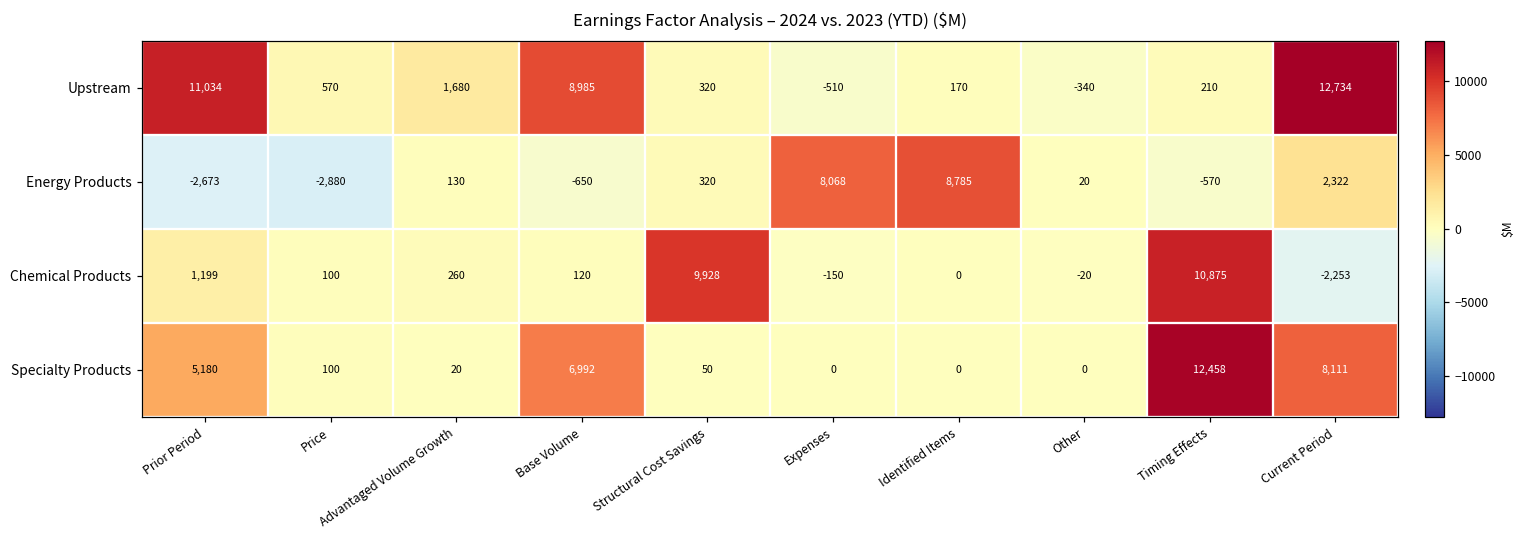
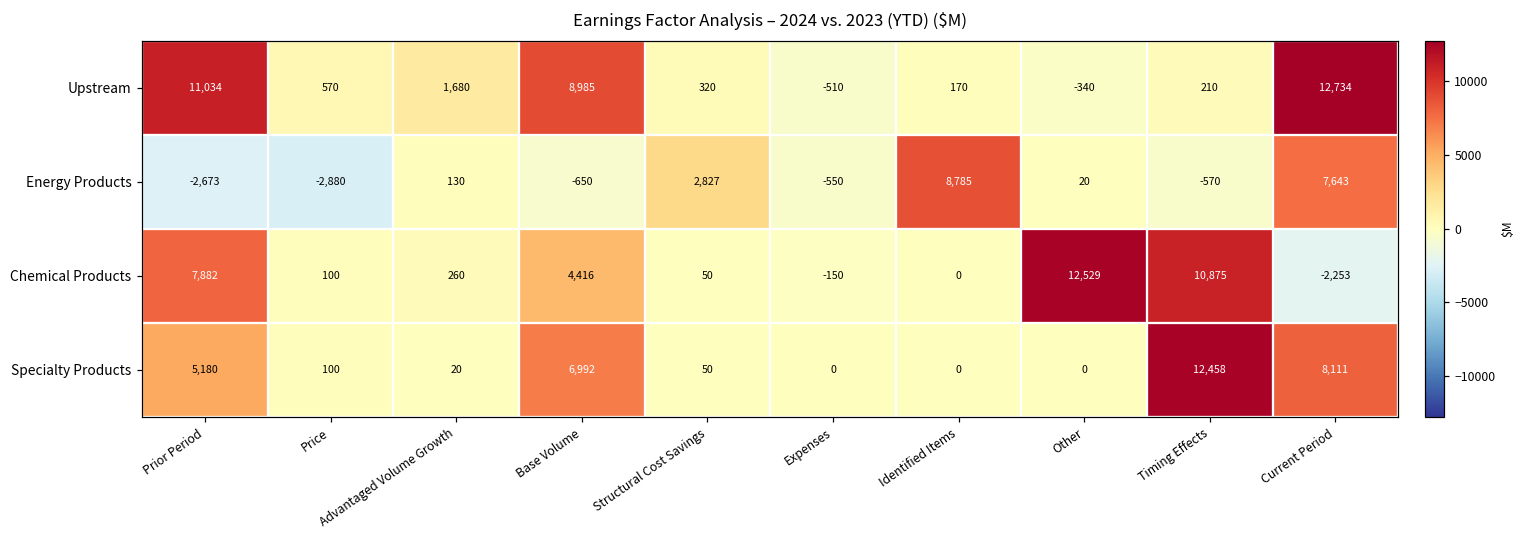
  {
    "Upstream": {
      "Prior Period": "11,034",
      "Price": "570",
      "Advantaged Volume Growth": "1,680",
      "Base Volume": "8,985",
      "Structural Cost Savings": "320",
      "Expenses": "-510",
      "Identified Items": "170",
      "Other": "-340",
      "Timing Effects": "210",
      "Current Period": "12,734"
    },
    "Energy Products": {
      "Prior Period": "-2,673",
      "Price": "-2,880",
      "Advantaged Volume Growth": "130",
      "Base Volume": "-650",
-     "Structural Cost Savings": "320",
-     "Expenses": "8,068",
+     "Structural Cost Savings": "2,827",
+     "Expenses": "-550",
      "Identified Items": "8,785",
      "Other": "20",
      "Timing Effects": "-570",
-     "Current Period": "2,322"
+     "Current Period": "7,643"
    },
    "Chemical Products": {
-     "Prior Period": "1,199",
+     "Prior Period": "7,882",
      "Price": "100",
      "Advantaged Volume Growth": "260",
-     "Base Volume": "120",
-     "Structural Cost Savings": "9,928",
+     "Base Volume": "4,416",
+     "Structural Cost Savings": "50",
      "Expenses": "-150",
      "Identified Items": "0",
-     "Other": "-20",
+     "Other": "12,529",
      "Timing Effects": "10,875",
      "Current Period": "-2,253"
    },
    "Specialty Products": {
      "Prior Period": "5,180",
      "Price": "100",
      "Advantaged Volume Growth": "20",
      "Base Volume": "6,992",
      "Structural Cost Savings": "50",
      "Expenses": "0",
      "Identified Items": "0",
      "Other": "0",
      "Timing Effects": "12,458",
      "Current Period": "8,111"
    }
  }
